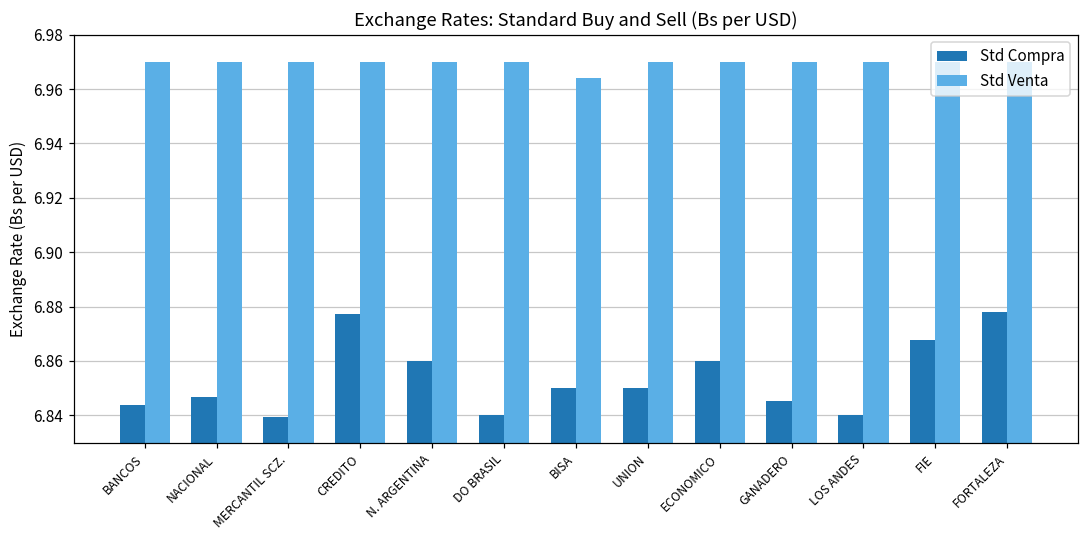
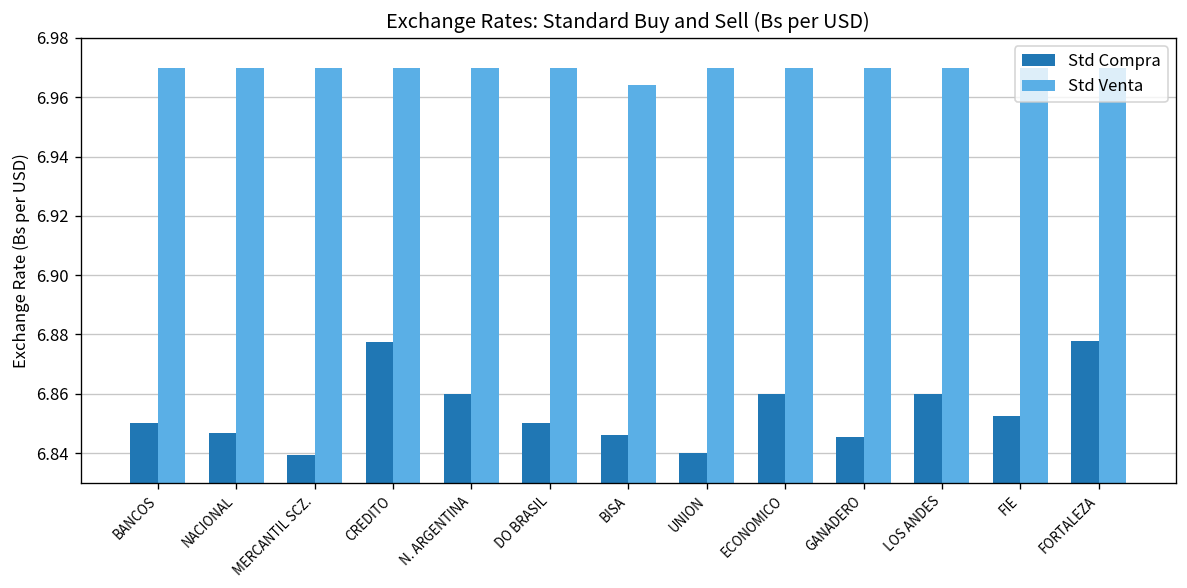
  {
    "Std Compra": {
-     "BANCOS": 6.844,
+     "BANCOS": 6.850,
      "NACIONAL": 6.847,
      "MERCANTIL SCZ.": 6.839,
      "CREDITO": 6.877,
      "N. ARGENTINA": 6.860,
-     "DO BRASIL": 6.84,
-     "BISA": 6.850,
-     "UNION": 6.85,
+     "DO BRASIL": 6.85,
+     "BISA": 6.846,
+     "UNION": 6.84,
      "ECONOMICO": 6.860,
      "GANADERO": 6.845,
-     "LOS ANDES": 6.84,
-     "FIE": 6.868,
+     "LOS ANDES": 6.86,
+     "FIE": 6.853,
      "FORTALEZA": 6.878
    },
    "Std Venta": {
      "BANCOS": 6.970,
      "NACIONAL": 6.970,
      "MERCANTIL SCZ.": 6.970,
      "CREDITO": 6.970,
      "N. ARGENTINA": 6.970,
      "DO BRASIL": 6.970,
      "BISA": 6.964,
      "UNION": 6.970,
      "ECONOMICO": 6.970,
      "GANADERO": 6.970,
      "LOS ANDES": 6.970
    }
  }
